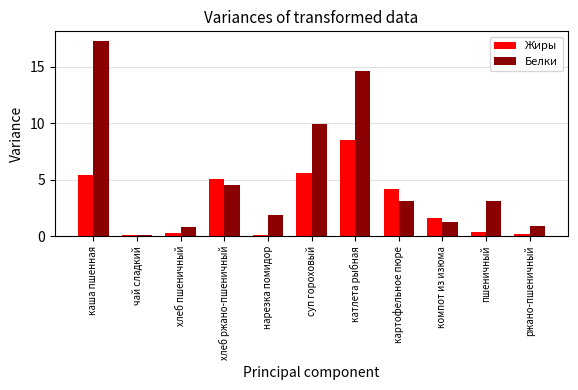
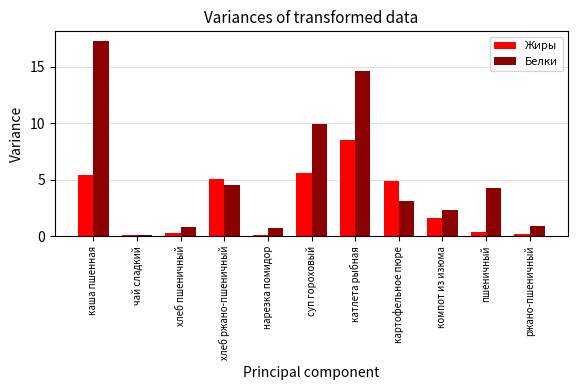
  {
    "Жиры": {
      "каша пшенная": 5.4,
      "хлеб пшеничный": 0.3,
      "хлеб ржано-пшеничный": 5.1,
      "суп гороховый": 5.6,
      "катлета рыбная": 8.5,
-     "картофельное пюре": 4.2,
+     "картофельное пюре": 4.9,
      "компот из изюма": 1.6,
      "пшеничный": 0.4
    },
    "Белки": {
      "каша пшенная": 17.3,
      "хлеб пшеничный": 0.8,
      "хлеб ржано-пшеничный": 4.6,
-     "нарезка помидор": 1.8,
+     "нарезка помидор": 0.7,
      "суп гороховый": 9.9,
      "катлета рыбная": 14.6,
      "картофельное пюре": 3.1,
-     "компот из изюма": 1.3,
-     "пшеничный": 3.1,
+     "компот из изюма": 2.3,
+     "пшеничный": 4.3,
      "ржано-пшеничный": 0.9
    }
  }
